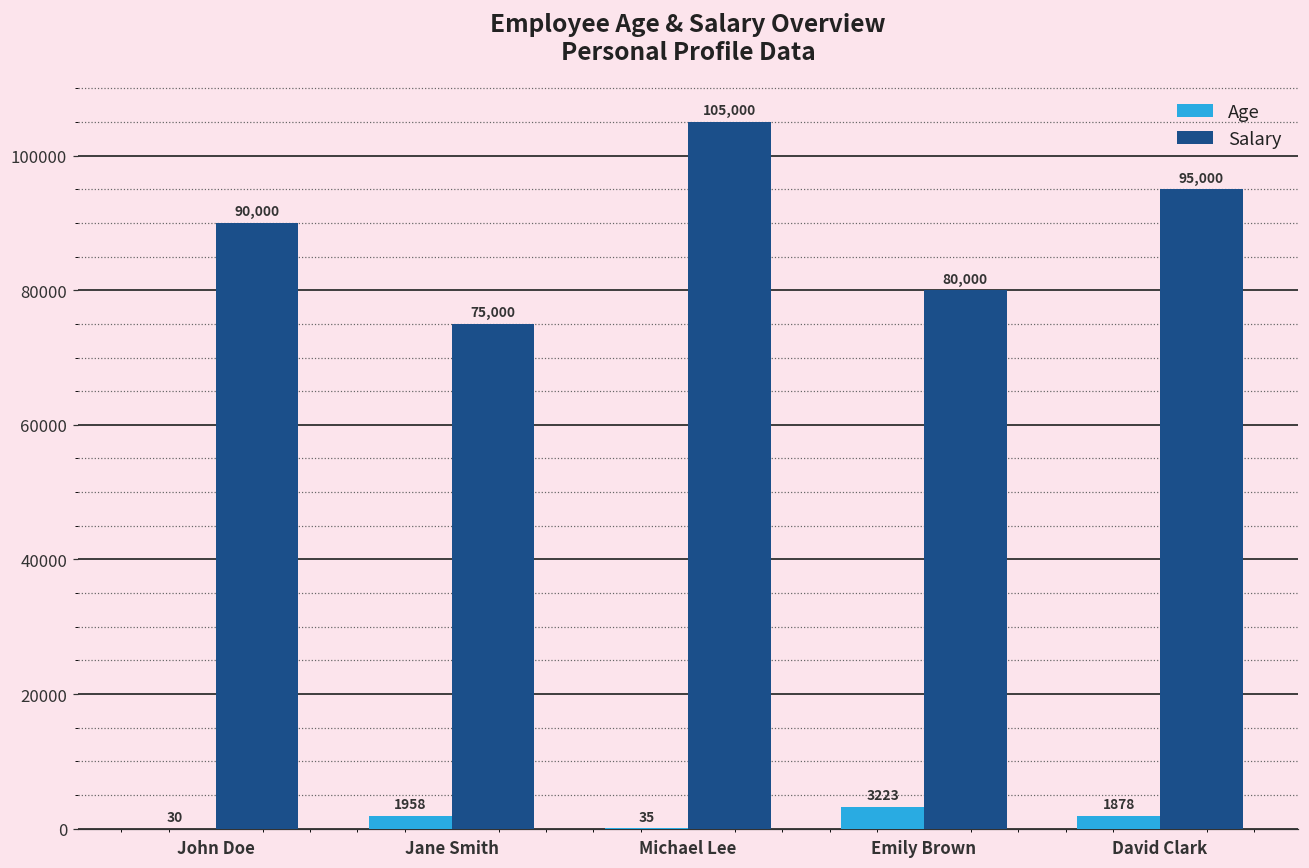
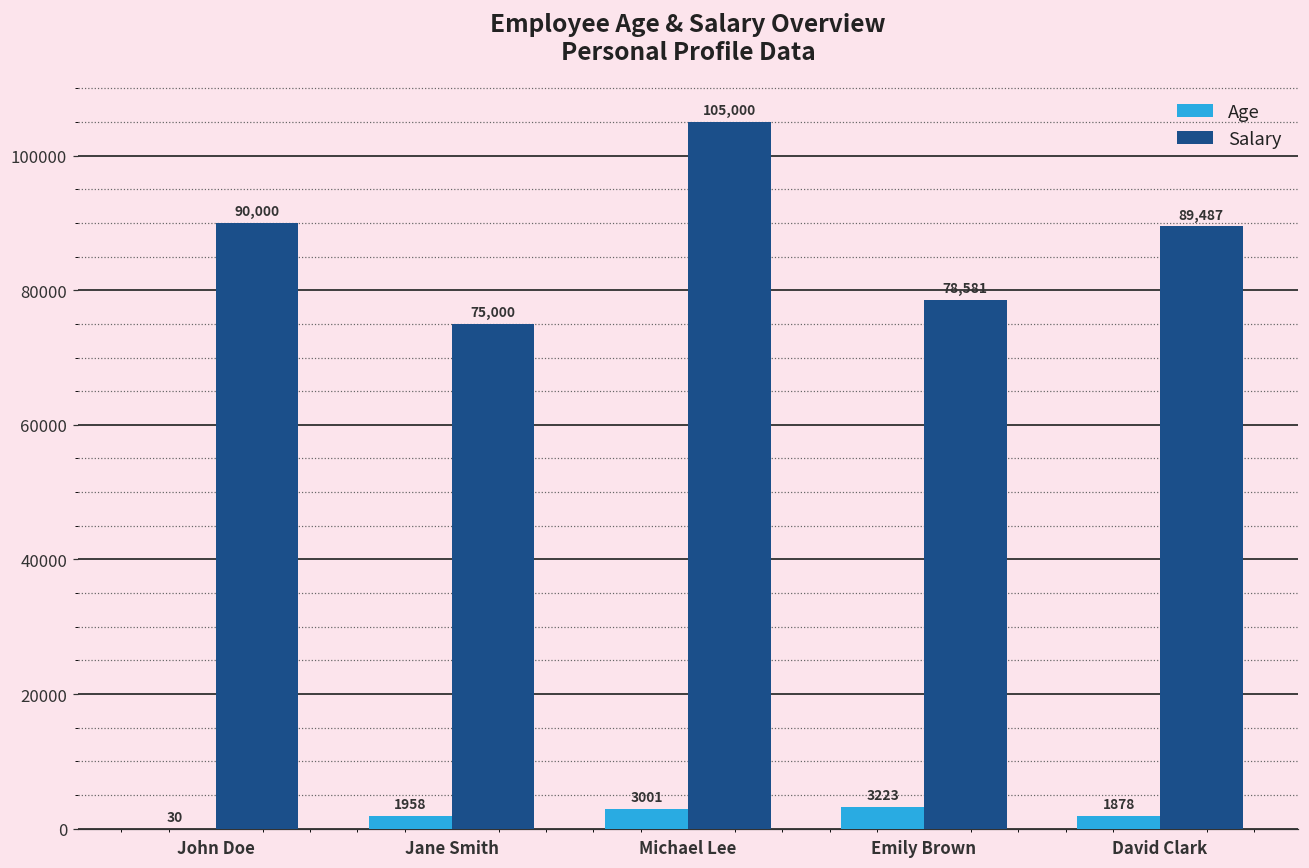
  {
    "Age": {
      "John Doe": "30",
      "Jane Smith": "1958",
-     "Michael Lee": "35",
+     "Michael Lee": "3001",
      "Emily Brown": "3223",
      "David Clark": "1878"
    },
    "Salary": {
      "John Doe": "90,000",
      "Jane Smith": "75,000",
      "Michael Lee": "105,000",
-     "Emily Brown": "80,000",
-     "David Clark": "95,000"
+     "Emily Brown": "78,581",
+     "David Clark": "89,487"
    }
  }
